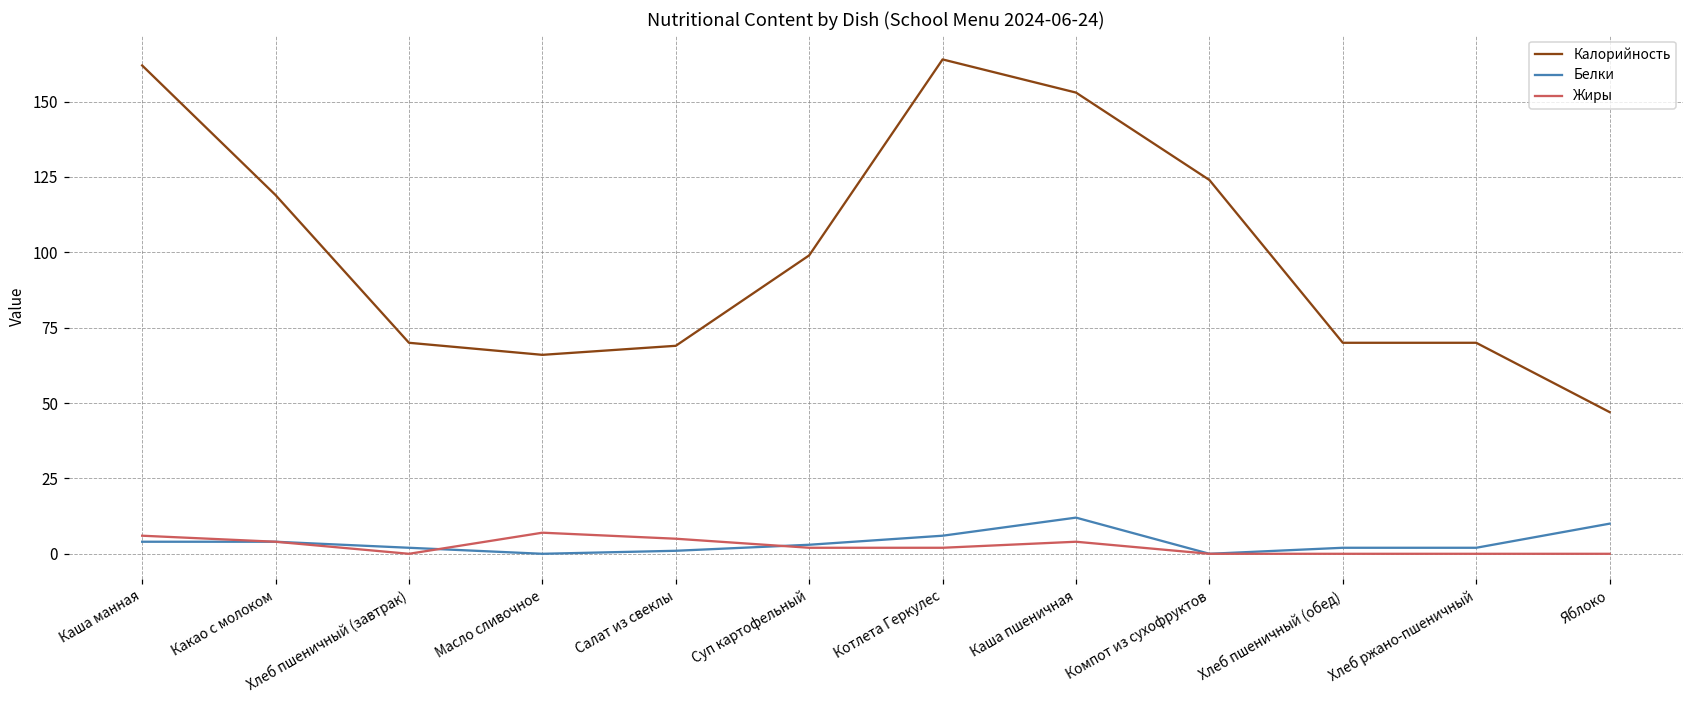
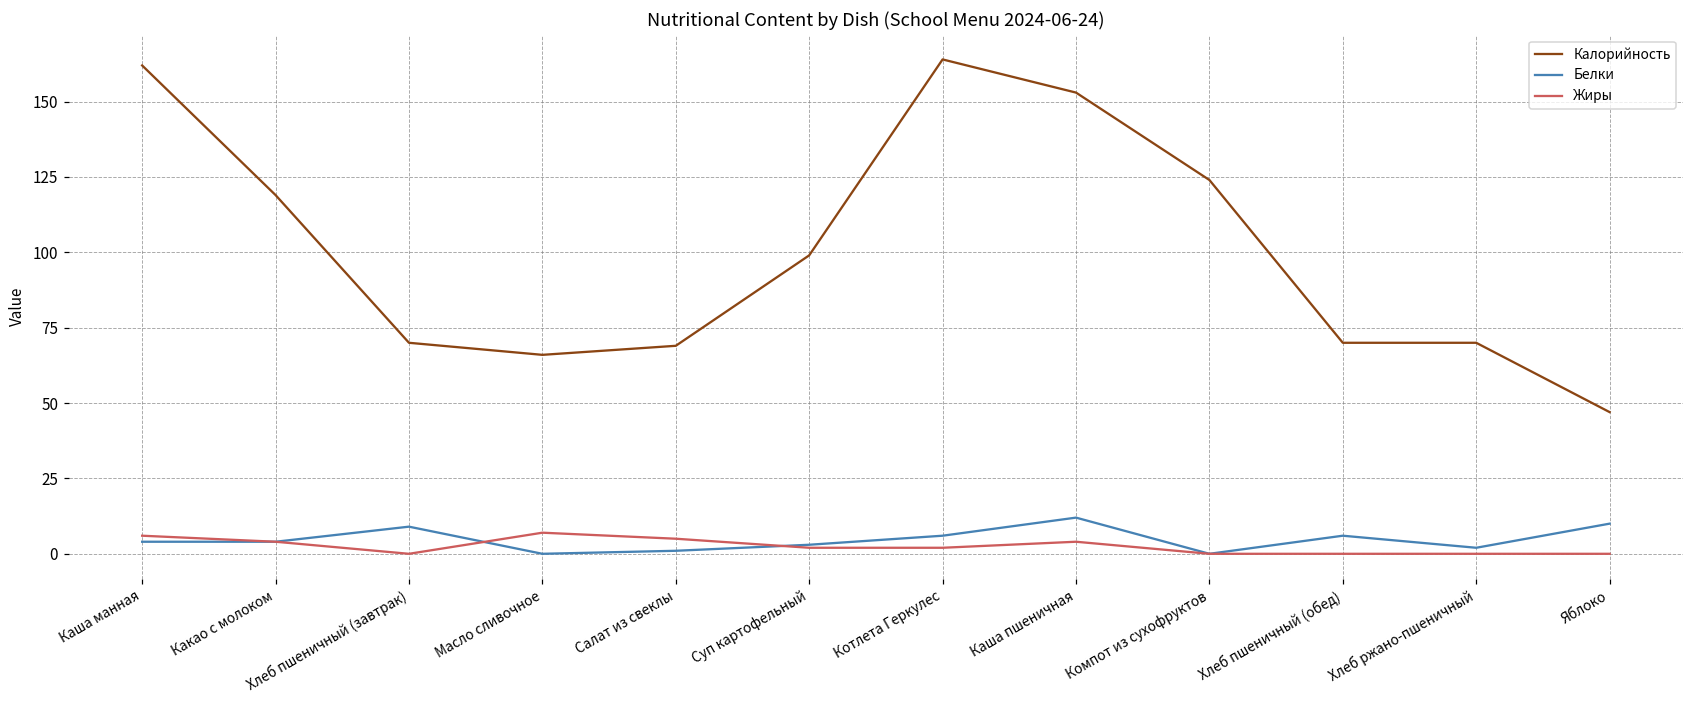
  {
    "Калорийность": {
      "Каша манная": 162,
      "Какао с молоком": 119,
      "Хлеб пшеничный (завтрак)": 70,
      "Масло сливочное": 66,
      "Салат из свеклы": 69,
      "Суп картофельный": 99,
      "Котлета Геркулес": 164,
      "Каша пшеничная": 153,
      "Компот из сухофруктов": 124,
      "Хлеб пшеничный (обед)": 70,
      "Хлеб ржано-пшеничный": 70,
      "Яблоко": 47
    },
    "Белки": {
      "Каша манная": 4,
-     "Хлеб пшеничный (завтрак)": 2,
+     "Хлеб пшеничный (завтрак)": 9,
      "Масло сливочное": 0,
      "Салат из свеклы": 1,
      "Суп картофельный": 3,
      "Котлета Геркулес": 6,
      "Каша пшеничная": 12,
-     "Хлеб пшеничный (обед)": 2,
+     "Хлеб пшеничный (обед)": 6,
      "Хлеб ржано-пшеничный": 2,
      "Яблоко": 10
    },
    "Жиры": {
      "Каша манная": 6,
      "Хлеб пшеничный (завтрак)": 0,
      "Масло сливочное": 7,
      "Салат из свеклы": 5,
      "Суп картофельный": 2,
      "Котлета Геркулес": 2,
      "Каша пшеничная": 4,
      "Хлеб пшеничный (обед)": 0,
      "Хлеб ржано-пшеничный": 0,
      "Яблоко": 0
    }
  }
